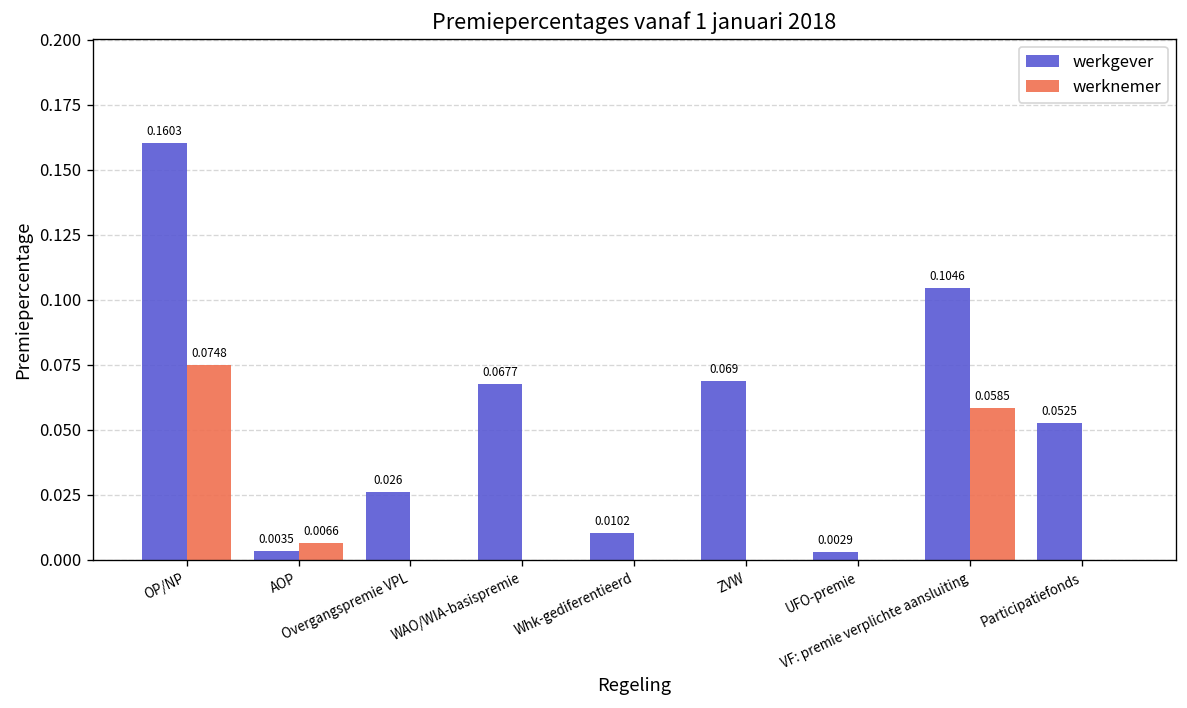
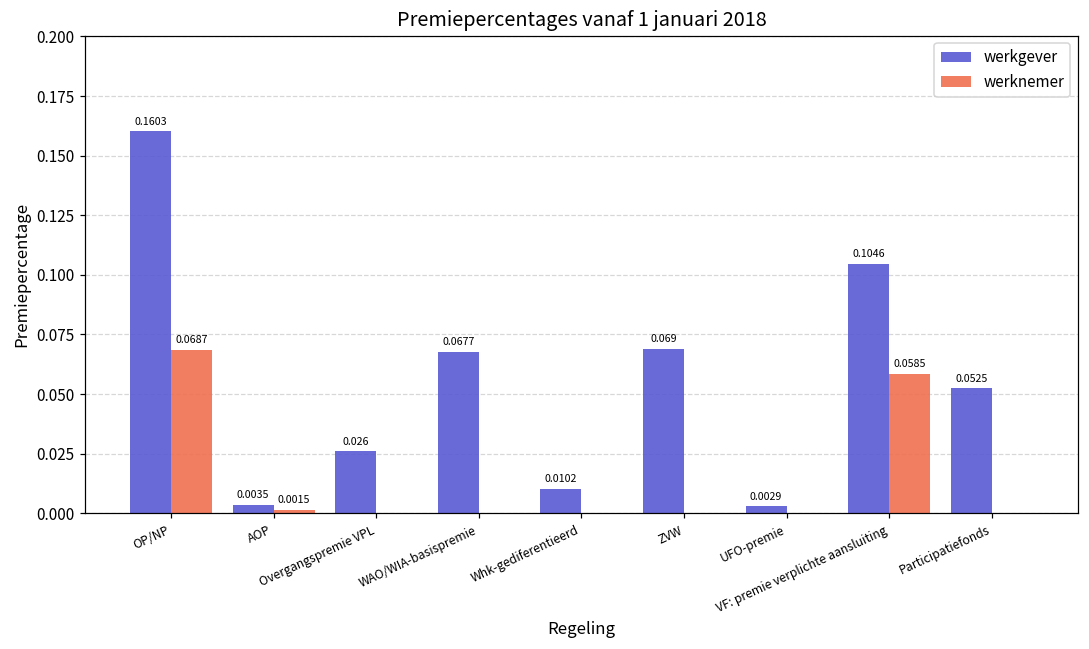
  {
    "werkgever": {
      "OP/NP": 0.1603,
      "AOP": 0.0035,
      "Overgangspremie VPL": 0.026,
      "WAO/WIA-basispremie": 0.0677,
      "Whk-gediferentieerd": 0.0102,
      "ZVW": 0.069,
      "UFO-premie": 0.0029,
      "VF: premie verplichte aansluiting": 0.1046,
      "Participatiefonds": 0.0525
    },
    "werknemer": {
-     "OP/NP": 0.0748,
-     "AOP": 0.0066,
+     "OP/NP": 0.0687,
+     "AOP": 0.0015,
      "VF: premie verplichte aansluiting": 0.0585
    }
  }
